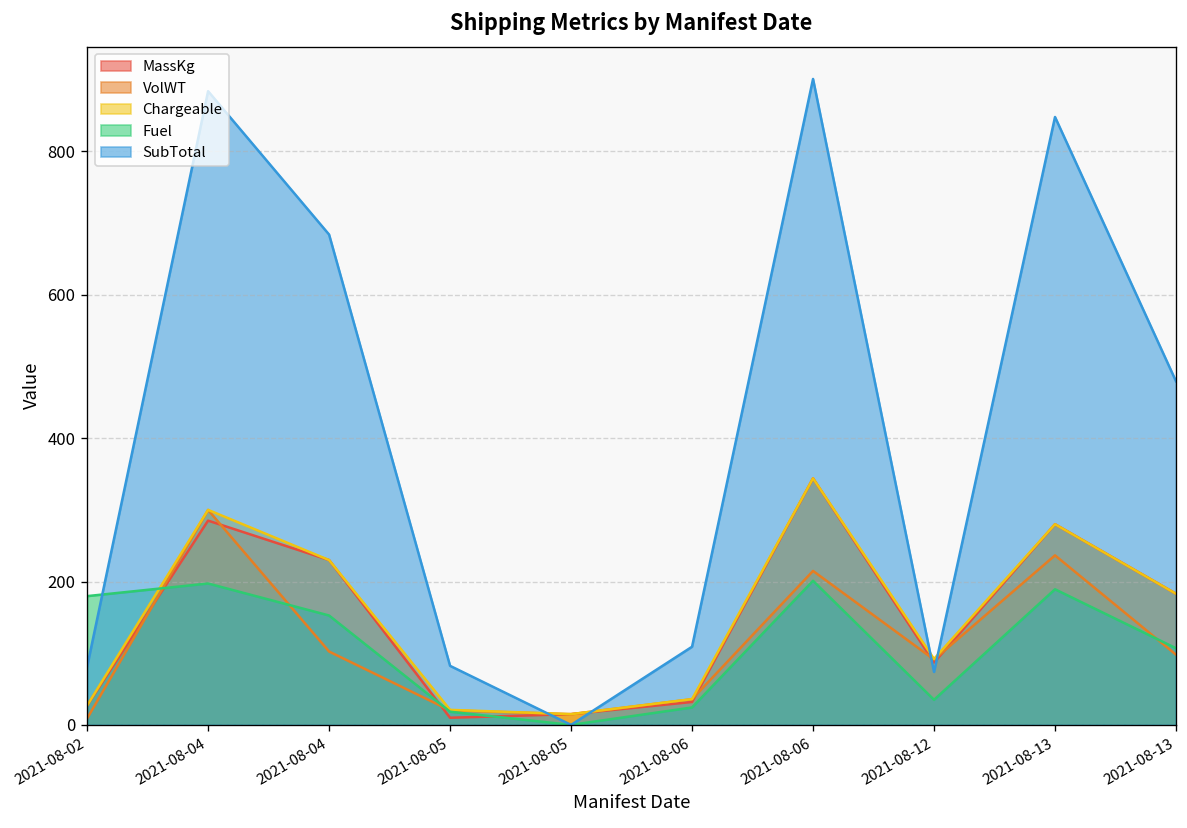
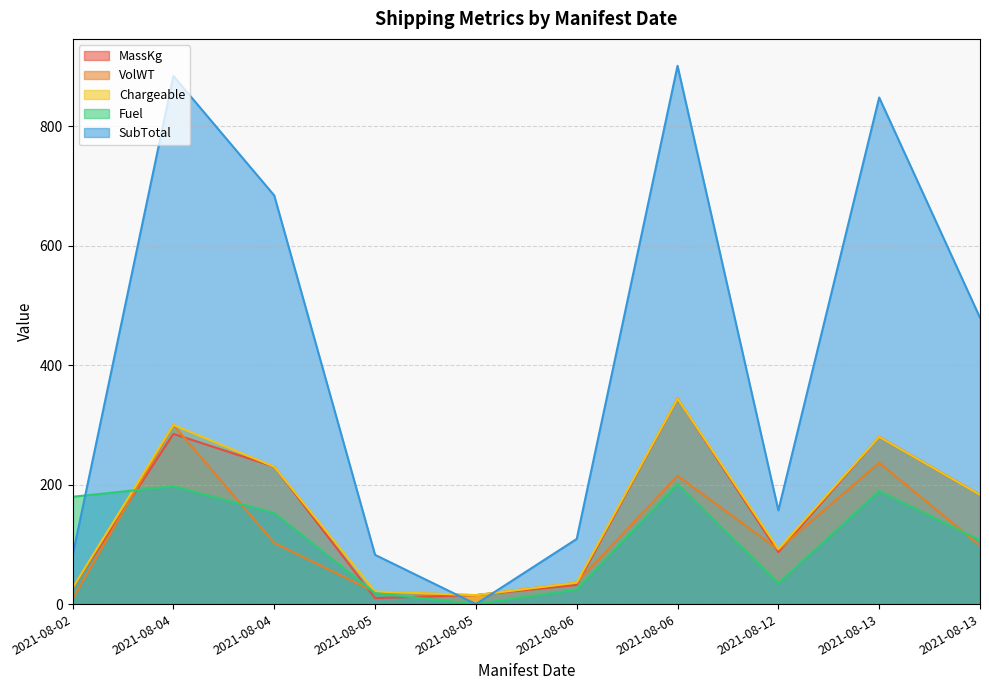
  {
    "Fuel": {
      "2021-08-02": 180,
      "2021-08-12": 40
    },
    "SubTotal": {
      "2021-08-02": 80,
-     "2021-08-12": 70
+     "2021-08-12": 160
    }
  }
